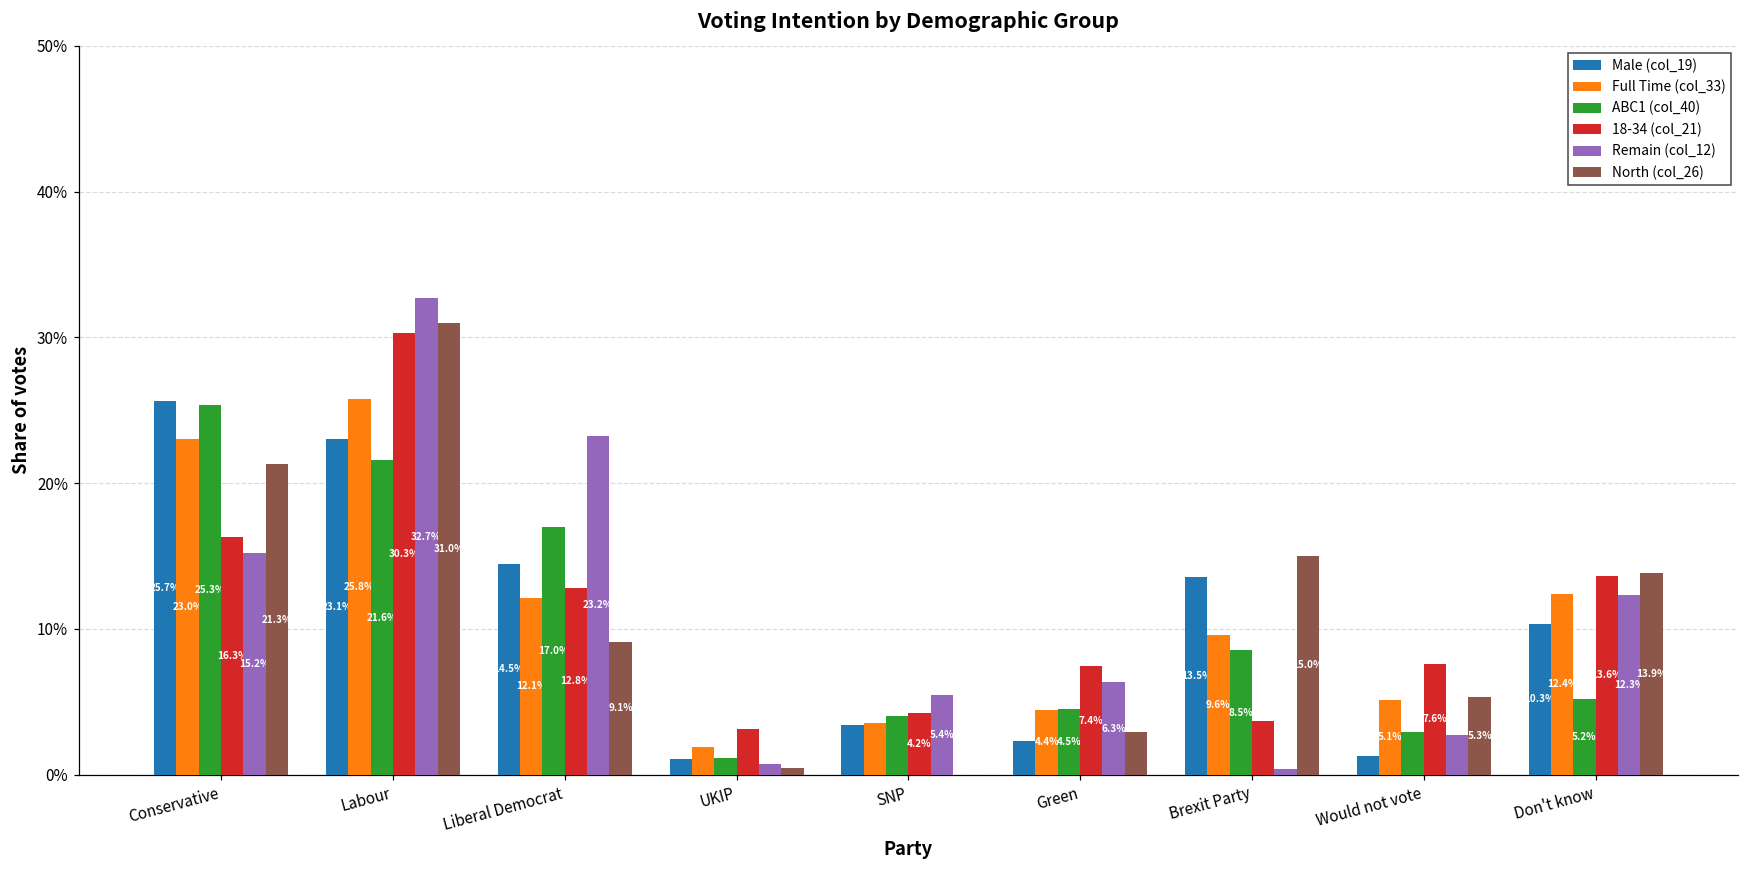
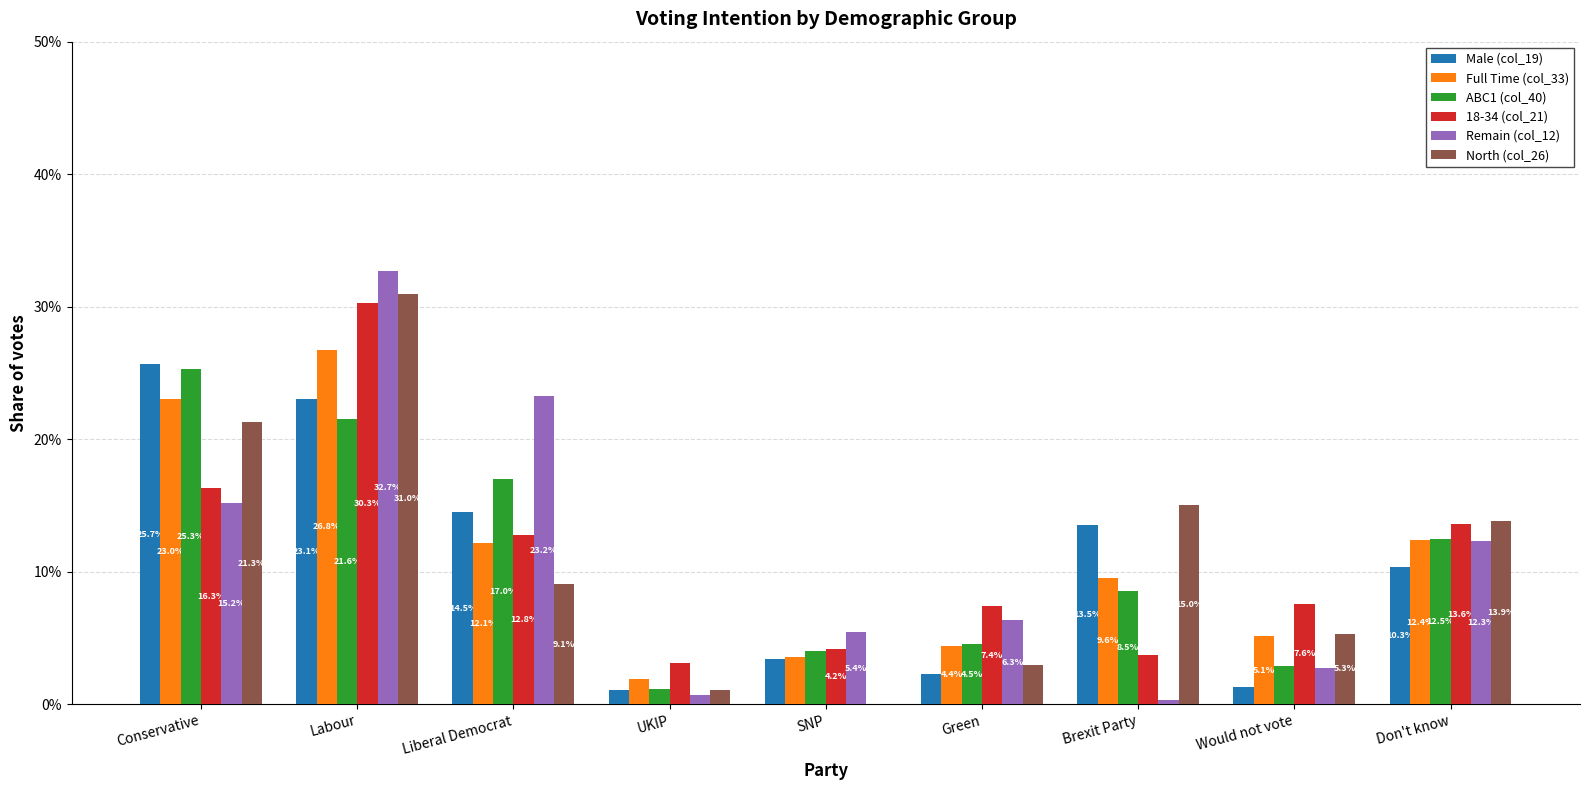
  {
    "Male (col_19)": {
      "Conservative": "25.7%",
      "Labour": "23.1%",
      "Liberal Democrat": "14.5%",
      "Brexit Party": "13.5%",
      "Don't know": "10.3%"
    },
    "Full Time (col_33)": {
      "Conservative": "23.0%",
-     "Labour": "25.8%",
+     "Labour": "26.8%",
      "Liberal Democrat": "12.1%",
      "Green": "4.4%",
      "Brexit Party": "9.6%",
      "Would not vote": "5.1%",
      "Don't know": "12.4%"
    },
    "ABC1 (col_40)": {
      "Conservative": "25.3%",
      "Labour": "21.6%",
      "Liberal Democrat": "17.0%",
      "Green": "4.5%",
      "Brexit Party": "8.5%",
-     "Don't know": "5.2%"
+     "Don't know": "12.5%"
    },
    "18-34 (col_21)": {
      "Conservative": "16.3%",
      "Labour": "30.3%",
      "Liberal Democrat": "12.8%",
      "SNP": "4.2%",
      "Green": "7.4%",
      "Would not vote": "7.6%",
      "Don't know": "13.6%"
    },
    "Remain (col_12)": {
      "Conservative": "15.2%",
      "Labour": "32.7%",
      "Liberal Democrat": "23.2%",
      "SNP": "5.4%",
      "Green": "6.3%",
      "Don't know": "12.3%"
    },
    "North (col_26)": {
-     "UKIP": "0.5%",
+     "UKIP": "1.1%",
      "SNP": "0.0%",
      "Green": "2.9%"
    }
  }
